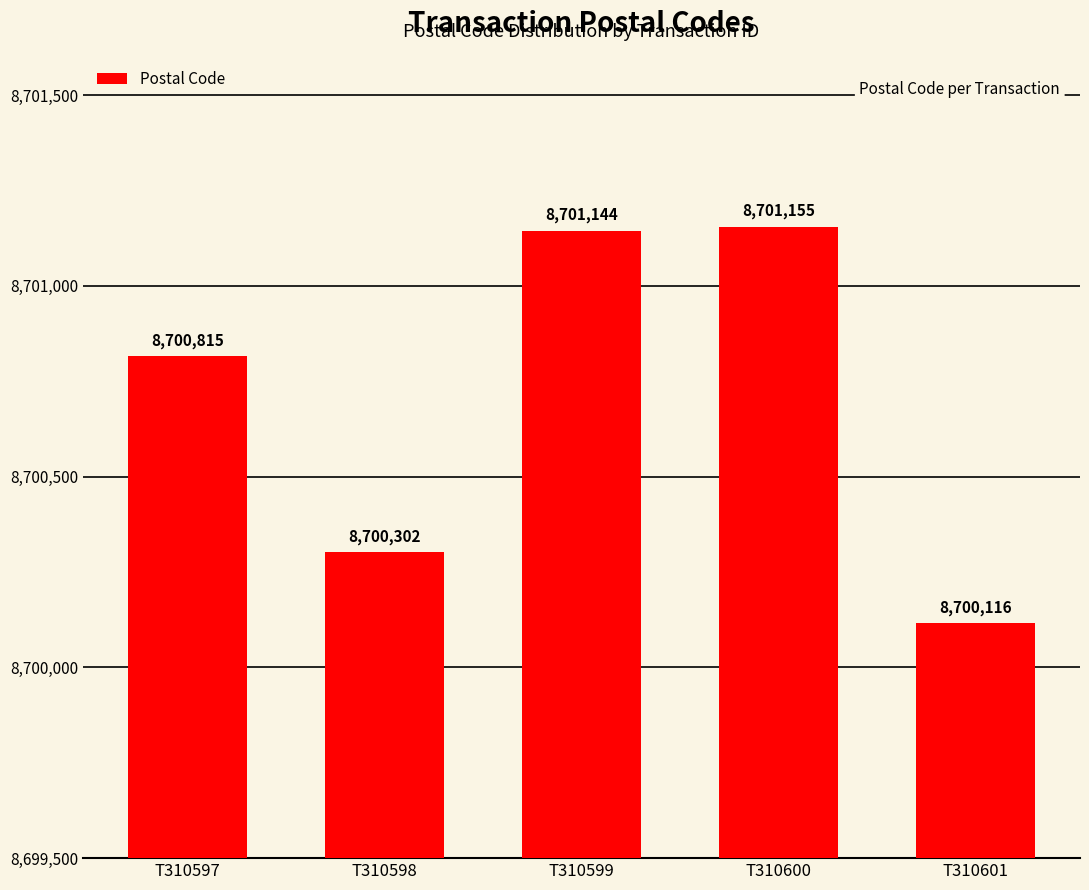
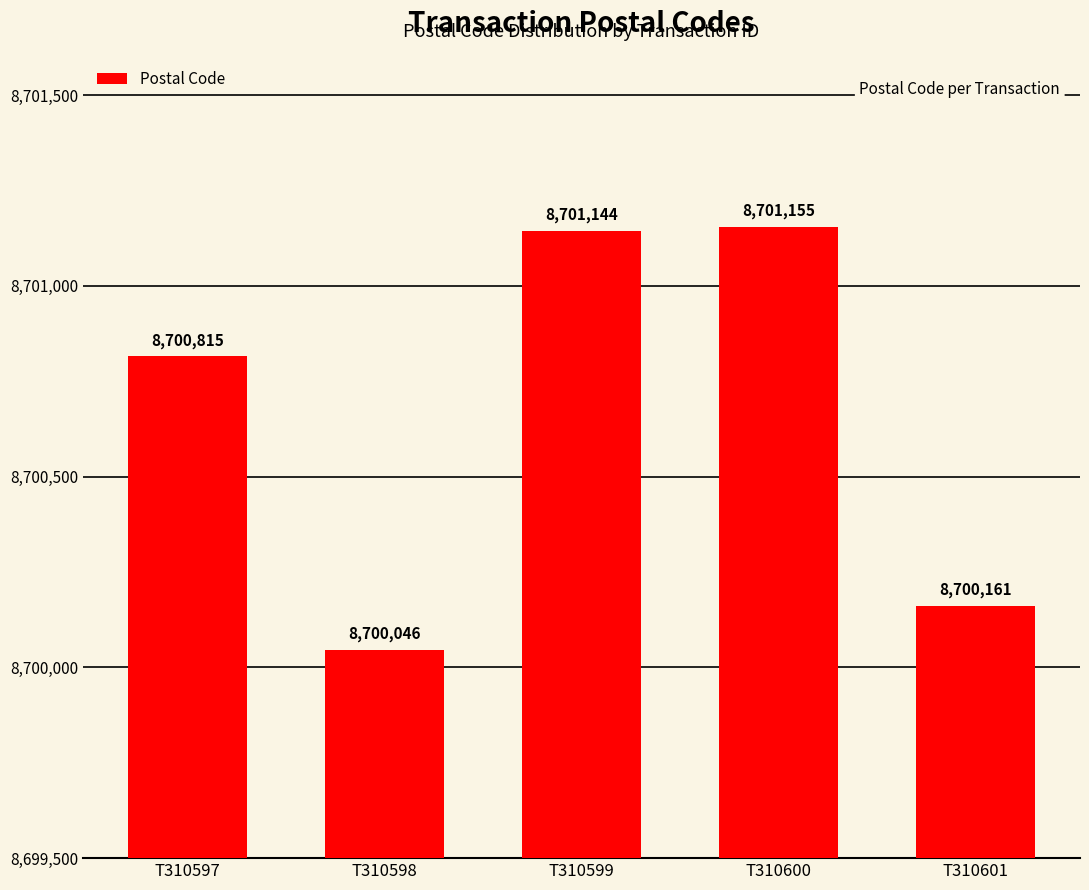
  {
    "T310597": "8,700,815",
-   "T310598": "8,700,302",
+   "T310598": "8,700,046",
    "T310599": "8,701,144",
    "T310600": "8,701,155",
-   "T310601": "8,700,116"
+   "T310601": "8,700,161"
  }
